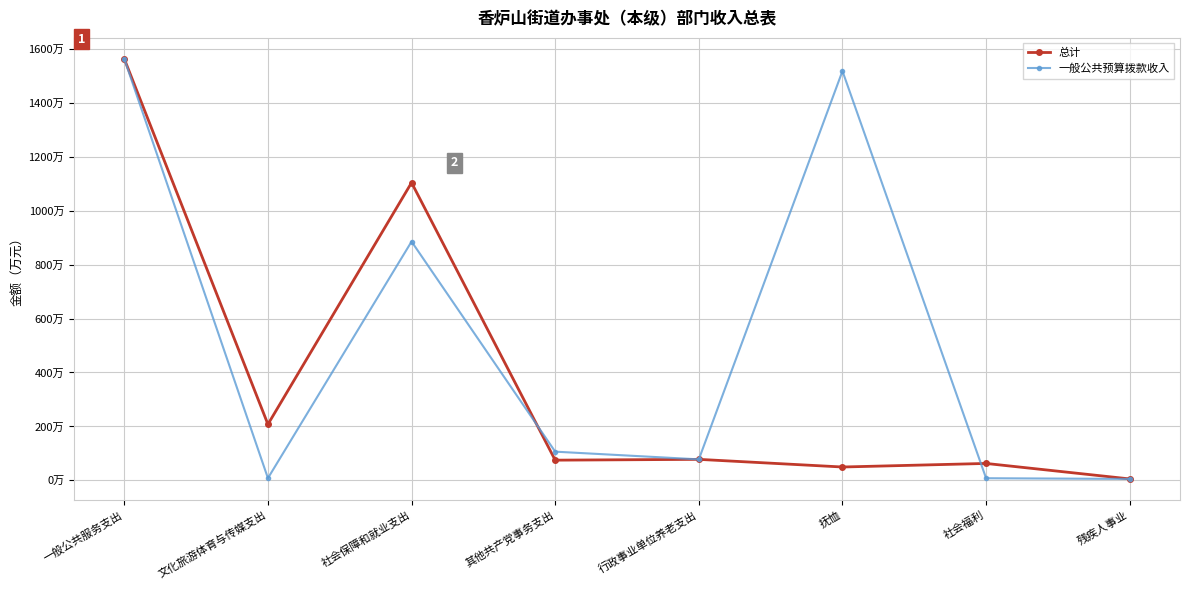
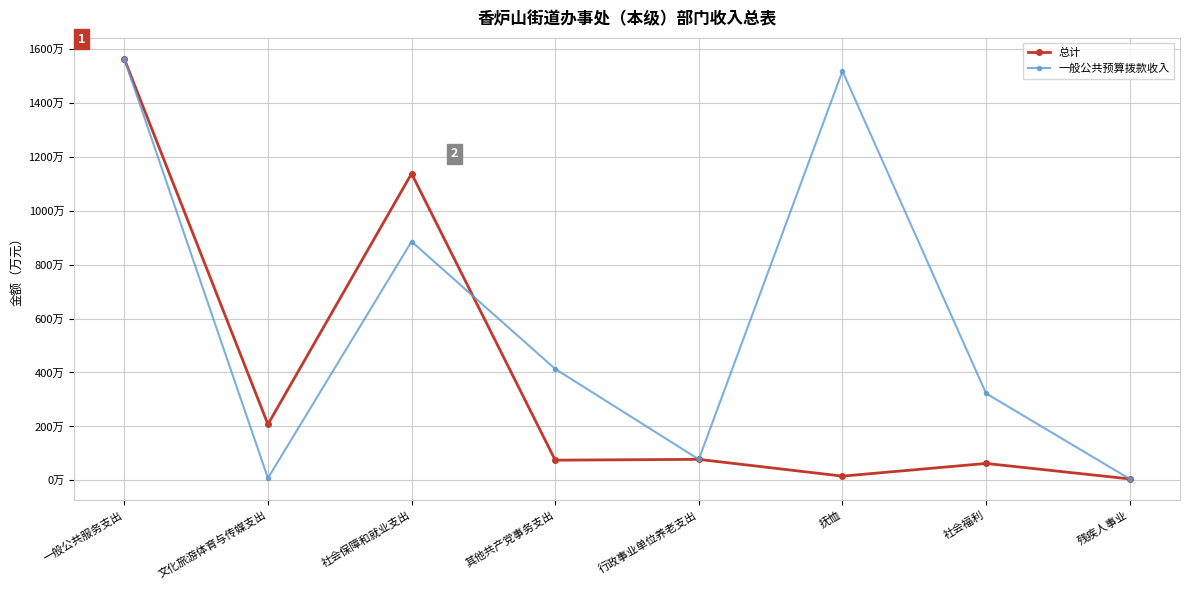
  {
    "总计": {
      "文化旅游体育与传媒支出": "210万",
-     "社会保障和就业支出": "1100万",
+     "社会保障和就业支出": "1140万",
      "其他共产党事务支出": "70万",
-     "抚恤": "50万",
+     "抚恤": "20万",
      "社会福利": "60万"
    },
    "一般公共预算拨款收入": {
      "文化旅游体育与传媒支出": "10万",
      "社会保障和就业支出": "890万",
-     "其他共产党事务支出": "110万",
+     "其他共产党事务支出": "410万",
      "抚恤": "1520万",
-     "社会福利": "10万"
+     "社会福利": "320万"
    }
  }
